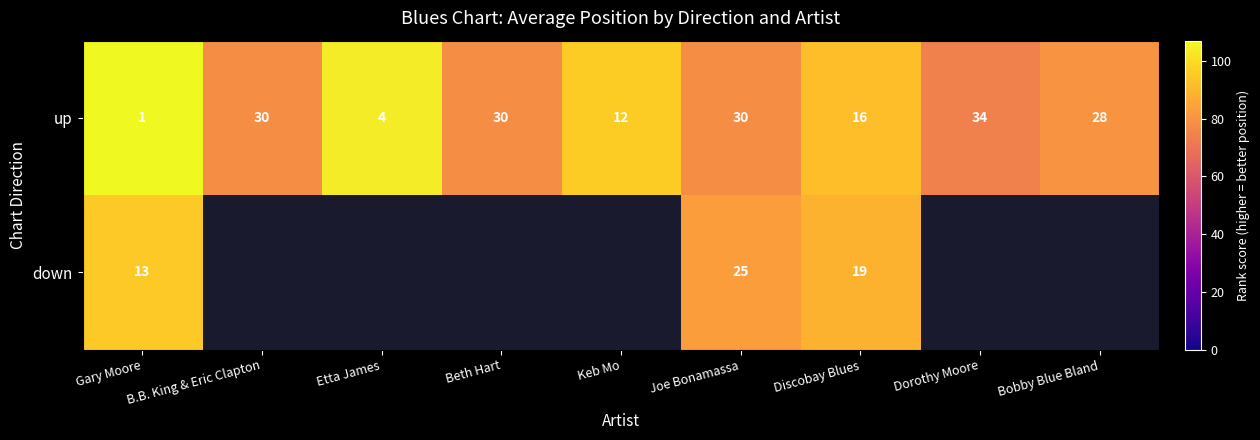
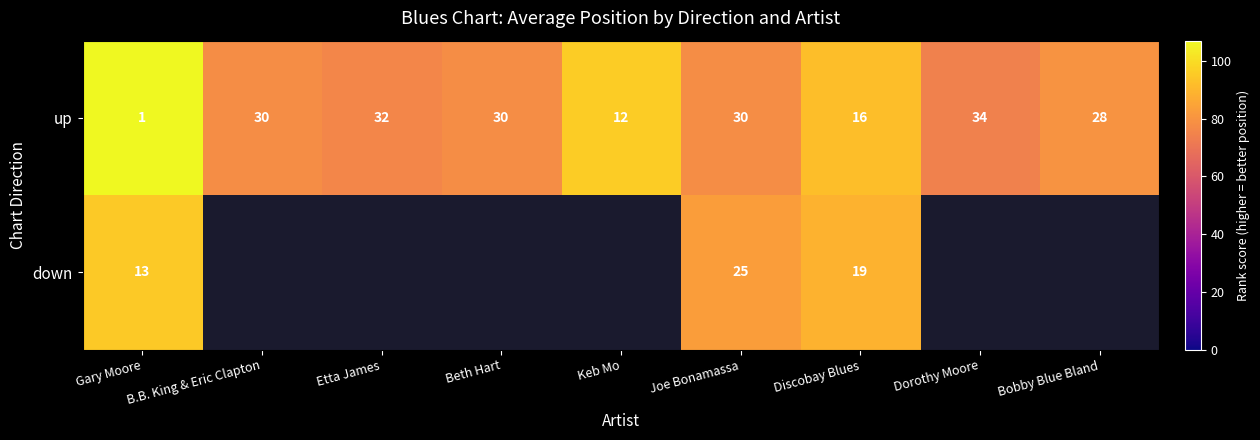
  {
    "up": {
      "Gary Moore": 1,
      "B.B. King & Eric Clapton": 30,
-     "Etta James": 4,
+     "Etta James": 32,
      "Beth Hart": 30,
      "Keb Mo": 12,
      "Joe Bonamassa": 30,
      "Discobay Blues": 16,
      "Dorothy Moore": 34,
      "Bobby Blue Bland": 28
    },
    "down": {
      "Gary Moore": 13,
      "Joe Bonamassa": 25,
      "Discobay Blues": 19
    }
  }
